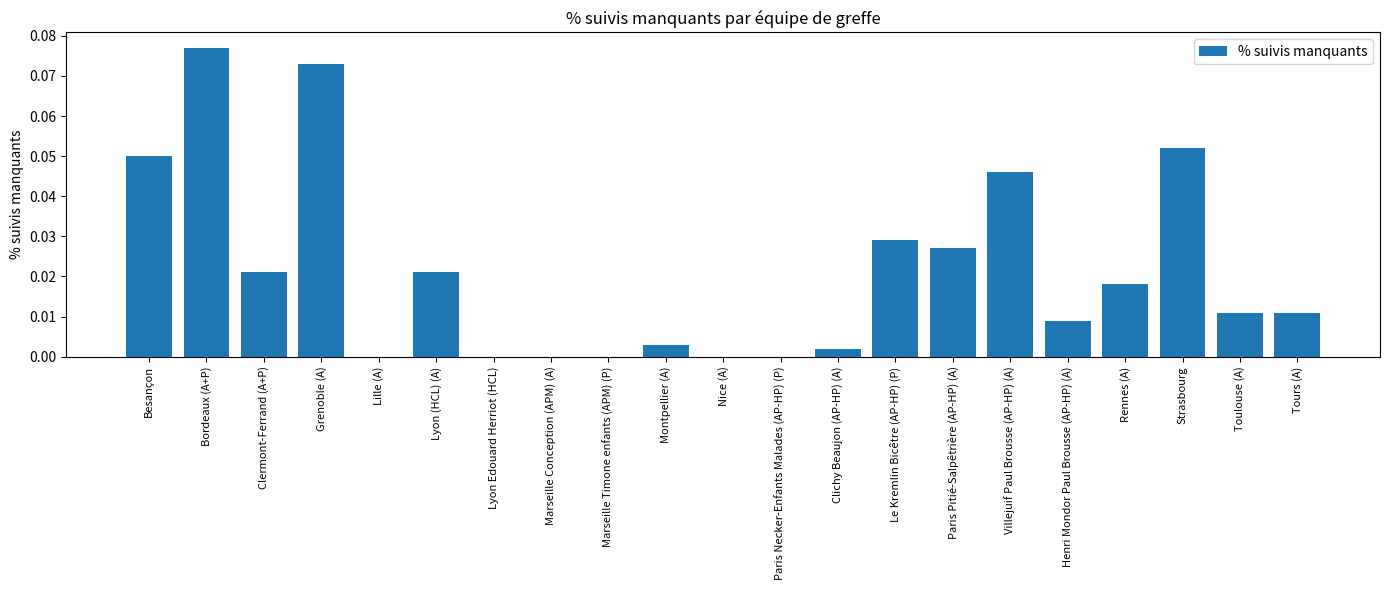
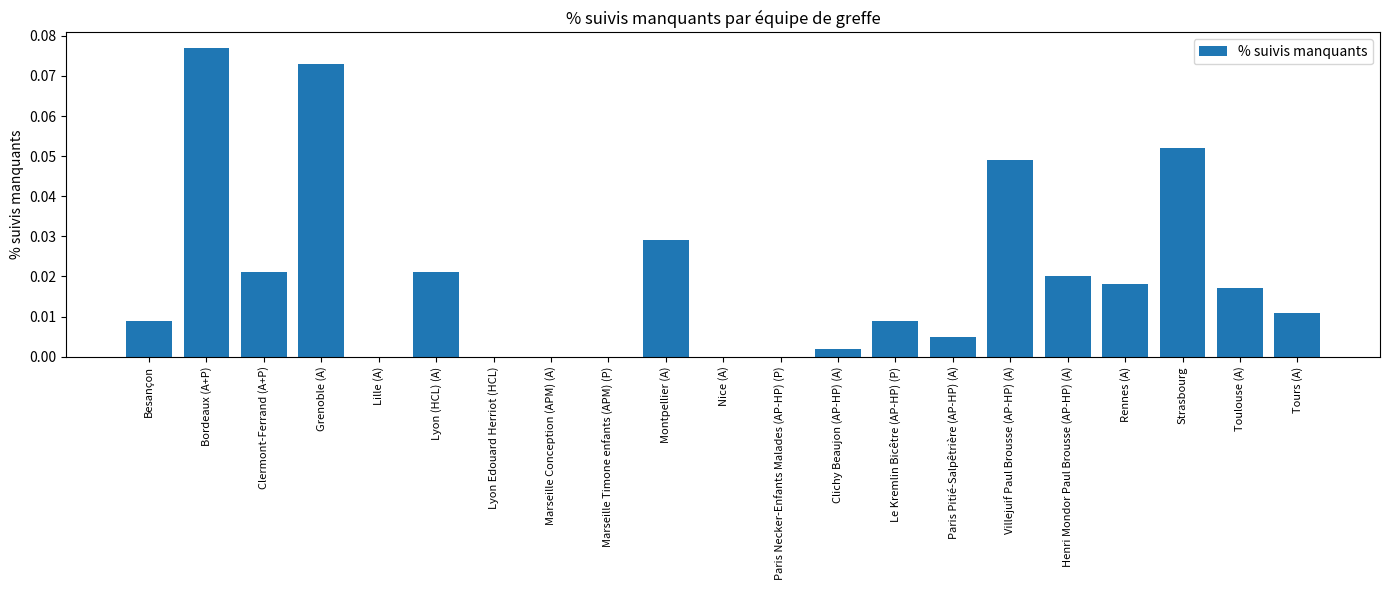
  {
-   "Besançon": 0.050,
+   "Besançon": 0.009,
    "Bordeaux (A+P)": 0.077,
    "Clermont-Ferrand (A+P)": 0.021,
    "Grenoble (A)": 0.073,
    "Lille (A)": 0.000,
    "Lyon (HCL) (A)": 0.021,
    "Lyon Edouard Herriot (HCL)": 0.000,
    "Marseille Conception (APM) (A)": 0.000,
    "Marseille Timone enfants (APM) (P)": 0.000,
-   "Montpellier (A)": 0.003,
+   "Montpellier (A)": 0.029,
    "Nice (A)": 0.000,
    "Paris Necker-Enfants Malades (AP-HP) (P)": 0.000,
    "Clichy Beaujon (AP-HP) (A)": 0.002,
-   "Le Kremlin Bicêtre (AP-HP) (P)": 0.029,
-   "Paris Pitié-Salpêtrière (AP-HP) (A)": 0.027,
-   "Villejuif Paul Brousse (AP-HP) (A)": 0.046,
-   "Henri Mondor Paul Brousse (AP-HP) (A)": 0.009,
+   "Le Kremlin Bicêtre (AP-HP) (P)": 0.009,
+   "Paris Pitié-Salpêtrière (AP-HP) (A)": 0.005,
+   "Villejuif Paul Brousse (AP-HP) (A)": 0.049,
+   "Henri Mondor Paul Brousse (AP-HP) (A)": 0.020,
    "Rennes (A)": 0.018,
    "Strasbourg": 0.052,
-   "Toulouse (A)": 0.011,
+   "Toulouse (A)": 0.017,
    "Tours (A)": 0.011
  }
